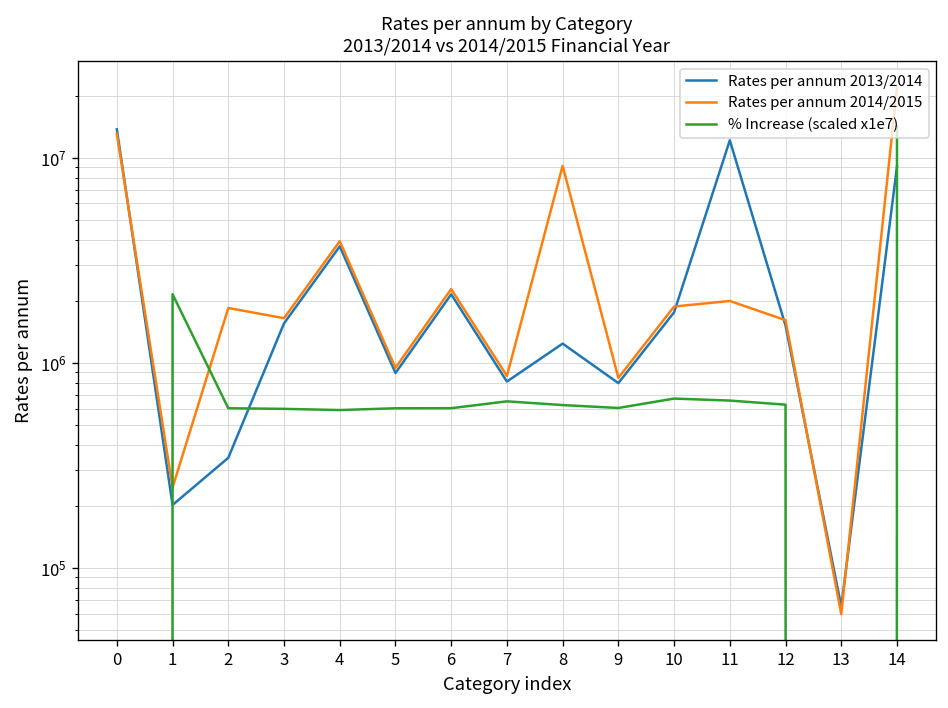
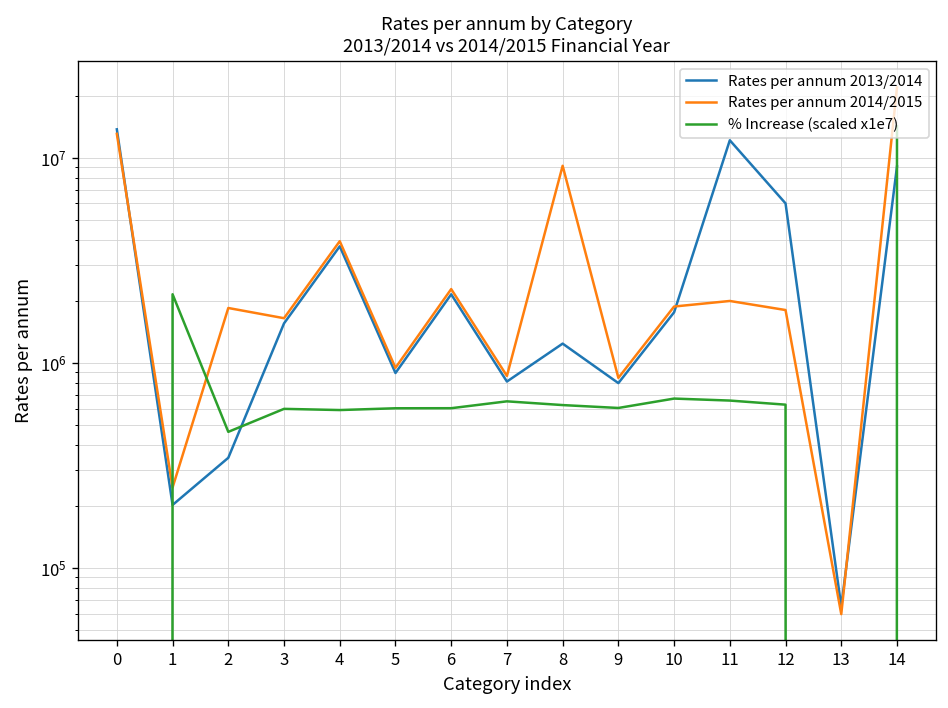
  {
    "Rates per annum 2013/2014": {
      "0": 14000000,
      "1": 200000,
      "2": 350000,
      "3": 1600000,
      "4": 3700000,
      "5": 900000,
      "6": 2200000,
      "7": 800000,
      "8": 1200000,
      "9": 800000,
      "10": 1800000,
-     "12": 1500000,
+     "12": 6000000,
      "13": 65000,
      "14": 9000000
    },
    "Rates per annum 2014/2015": {
      "0": 13000000,
      "1": 250000,
      "2": 1900000,
      "3": 1700000,
      "4": 3900000,
      "5": 900000,
      "6": 2300000,
      "7": 900000,
      "8": 9000000,
      "9": 800000,
      "10": 1900000,
      "11": 2000000,
-     "12": 1600000,
+     "12": 1800000,
      "13": 60000
    },
    "% Increase (scaled x1e7)": {
      "1": 2200000,
-     "2": 600000,
+     "2": 460000,
      "3": 600000,
      "4": 590000,
      "5": 600000,
      "6": 600000,
      "7": 650000,
      "8": 620000,
      "9": 600000,
      "10": 670000,
      "11": 660000,
      "12": 630000
    }
  }
